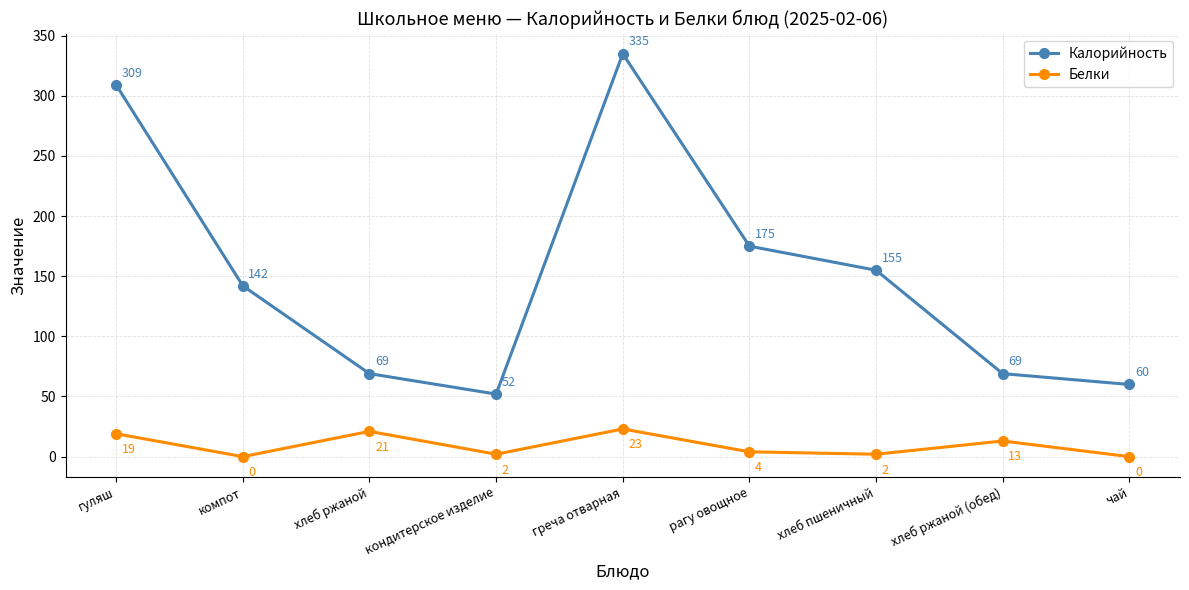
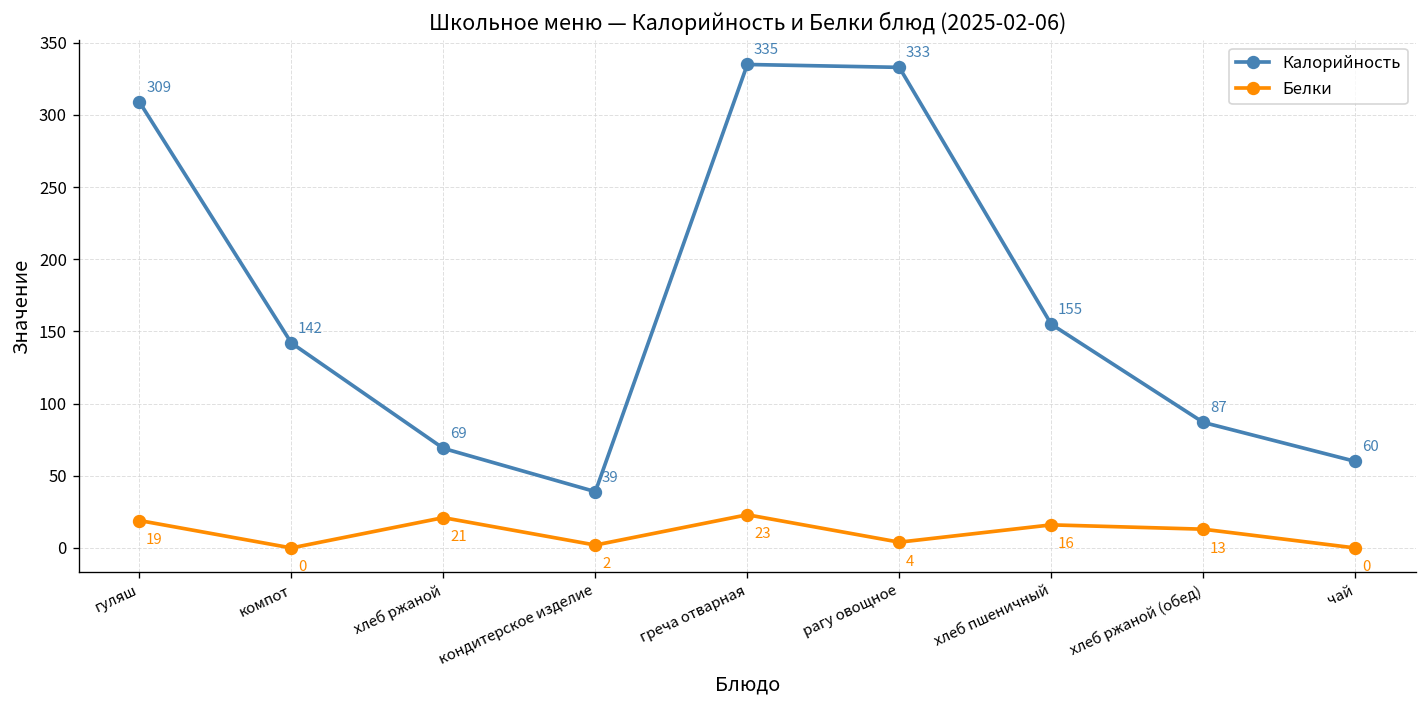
  {
    "Калорийность": {
      "гуляш": 309,
      "компот": 142,
      "хлеб ржаной": 69,
-     "кондитерское изделие": 52,
+     "кондитерское изделие": 39,
      "греча отварная": 335,
-     "рагу овощное": 175,
+     "рагу овощное": 333,
      "хлеб пшеничный": 155,
-     "хлеб ржаной (обед)": 69,
+     "хлеб ржаной (обед)": 87,
      "чай": 60
    },
    "Белки": {
      "гуляш": 19,
      "компот": 0,
      "хлеб ржаной": 21,
      "кондитерское изделие": 2,
      "греча отварная": 23,
      "рагу овощное": 4,
-     "хлеб пшеничный": 2,
+     "хлеб пшеничный": 16,
      "хлеб ржаной (обед)": 13,
      "чай": 0
    }
  }
